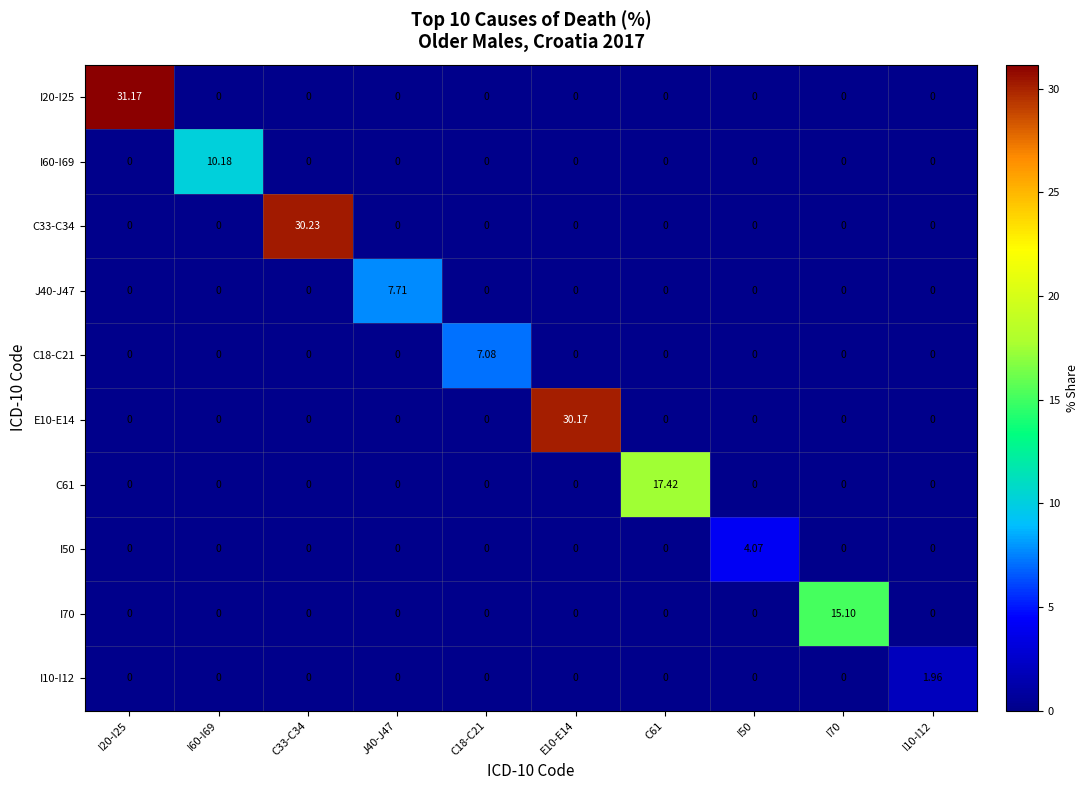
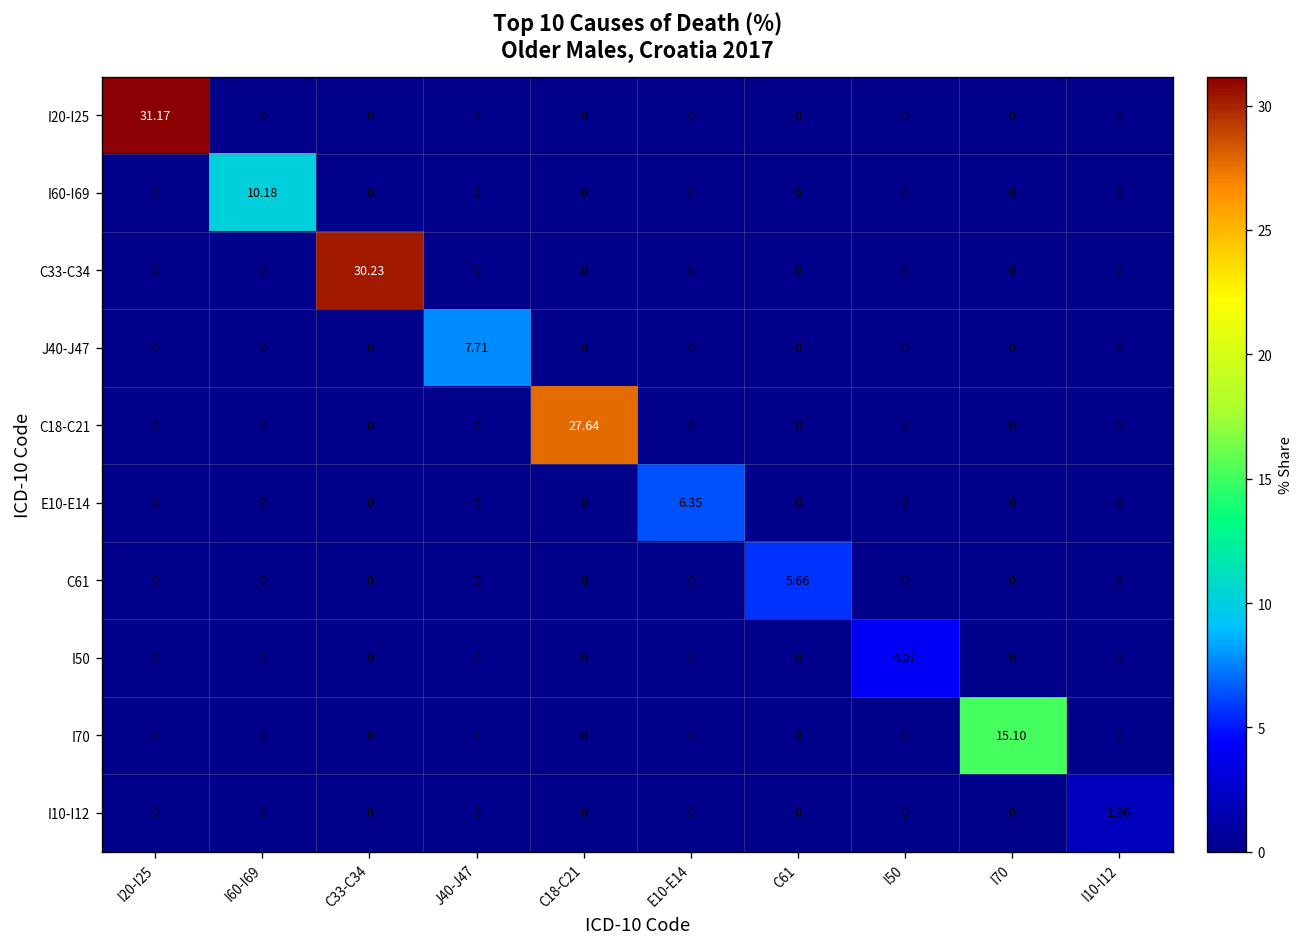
  {
    "I20-I25": {
      "I20-I25": 31.17,
      "I60-I69": 0,
      "C33-C34": 0,
      "J40-J47": 0,
      "C18-C21": 0,
      "E10-E14": 0,
      "C61": 0,
      "I50": 0,
      "I70": 0,
      "I10-I12": 0
    },
    "I60-I69": {
      "I20-I25": 0,
      "I60-I69": 10.18,
      "C33-C34": 0,
      "J40-J47": 0,
      "C18-C21": 0,
      "E10-E14": 0,
      "C61": 0,
      "I50": 0,
      "I70": 0,
      "I10-I12": 0
    },
    "C33-C34": {
      "I20-I25": 0,
      "I60-I69": 0,
      "C33-C34": 30.23,
      "J40-J47": 0,
      "C18-C21": 0,
      "E10-E14": 0,
      "C61": 0,
      "I50": 0,
      "I70": 0,
      "I10-I12": 0
    },
    "J40-J47": {
      "I20-I25": 0,
      "I60-I69": 0,
      "C33-C34": 0,
      "J40-J47": 7.71,
      "C18-C21": 0,
      "E10-E14": 0,
      "C61": 0,
      "I50": 0,
      "I70": 0,
      "I10-I12": 0
    },
    "C18-C21": {
      "I20-I25": 0,
      "I60-I69": 0,
      "C33-C34": 0,
      "J40-J47": 0,
-     "C18-C21": 7.08,
+     "C18-C21": 27.64,
      "E10-E14": 0,
      "C61": 0,
      "I50": 0,
      "I70": 0,
      "I10-I12": 0
    },
    "E10-E14": {
      "I20-I25": 0,
      "I60-I69": 0,
      "C33-C34": 0,
      "J40-J47": 0,
      "C18-C21": 0,
-     "E10-E14": 30.17,
+     "E10-E14": 6.35,
      "C61": 0,
      "I50": 0,
      "I70": 0,
      "I10-I12": 0
    },
    "C61": {
      "I20-I25": 0,
      "I60-I69": 0,
      "C33-C34": 0,
      "J40-J47": 0,
      "C18-C21": 0,
      "E10-E14": 0,
-     "C61": 17.42,
+     "C61": 5.66,
      "I50": 0,
      "I70": 0,
      "I10-I12": 0
    },
    "I50": {
      "I20-I25": 0,
      "I60-I69": 0,
      "C33-C34": 0,
      "J40-J47": 0,
      "C18-C21": 0,
      "E10-E14": 0,
      "C61": 0,
      "I50": 4.07,
      "I70": 0,
      "I10-I12": 0
    },
    "I70": {
      "I20-I25": 0,
      "I60-I69": 0,
      "C33-C34": 0,
      "J40-J47": 0,
      "C18-C21": 0,
      "E10-E14": 0,
      "C61": 0,
      "I50": 0,
      "I70": 15.10,
      "I10-I12": 0
    },
    "I10-I12": {
      "I20-I25": 0,
      "I60-I69": 0,
      "C33-C34": 0,
      "J40-J47": 0,
      "C18-C21": 0,
      "E10-E14": 0,
      "C61": 0,
      "I50": 0,
      "I70": 0,
      "I10-I12": 1.96
    }
  }
